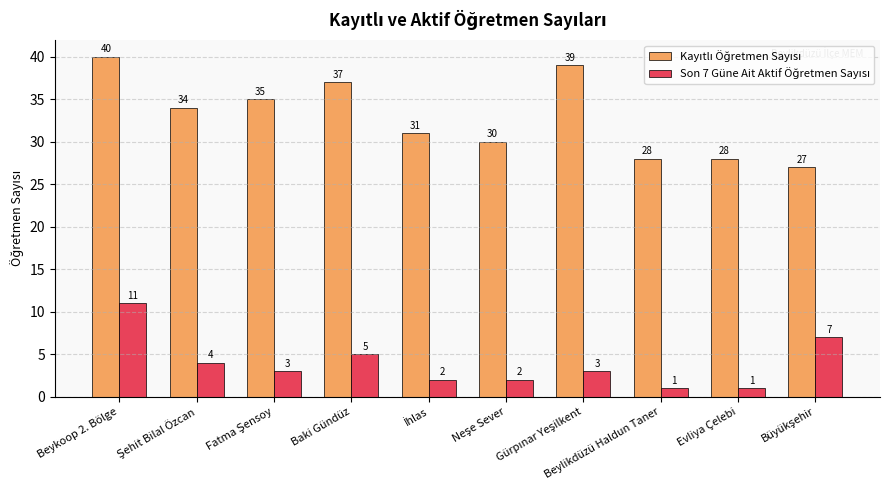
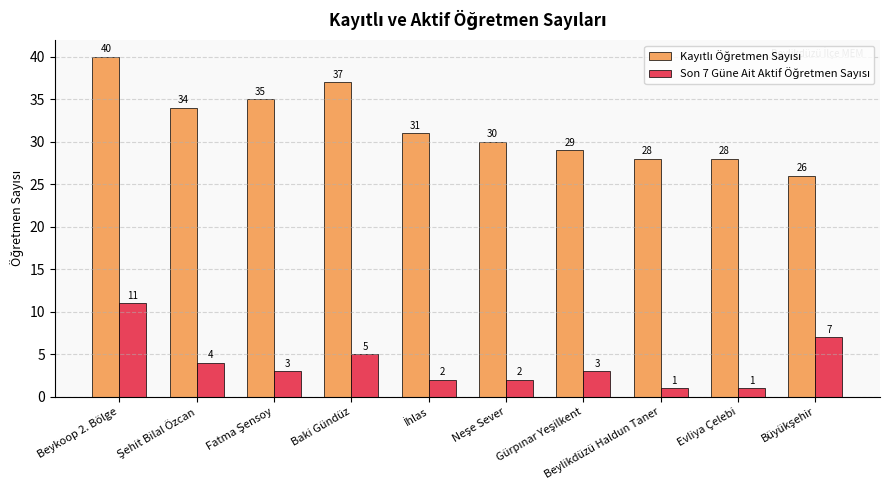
  {
    "Kayıtlı Öğretmen Sayısı": {
      "Beykoop 2. Bölge": 40,
      "Şehit Bilal Özcan": 34,
      "Fatma Şensoy": 35,
      "Baki Gündüz": 37,
      "İhlas": 31,
      "Neşe Sever": 30,
-     "Gürpınar Yeşilkent": 39,
+     "Gürpınar Yeşilkent": 29,
      "Beylikdüzü Haldun Taner": 28,
      "Evliya Çelebi": 28,
-     "Büyükşehir": 27
+     "Büyükşehir": 26
    },
    "Son 7 Güne Ait Aktif Öğretmen Sayısı": {
      "Beykoop 2. Bölge": 11,
      "Şehit Bilal Özcan": 4,
      "Fatma Şensoy": 3,
      "Baki Gündüz": 5,
      "İhlas": 2,
      "Neşe Sever": 2,
      "Gürpınar Yeşilkent": 3,
      "Beylikdüzü Haldun Taner": 1,
      "Evliya Çelebi": 1,
      "Büyükşehir": 7
    }
  }
